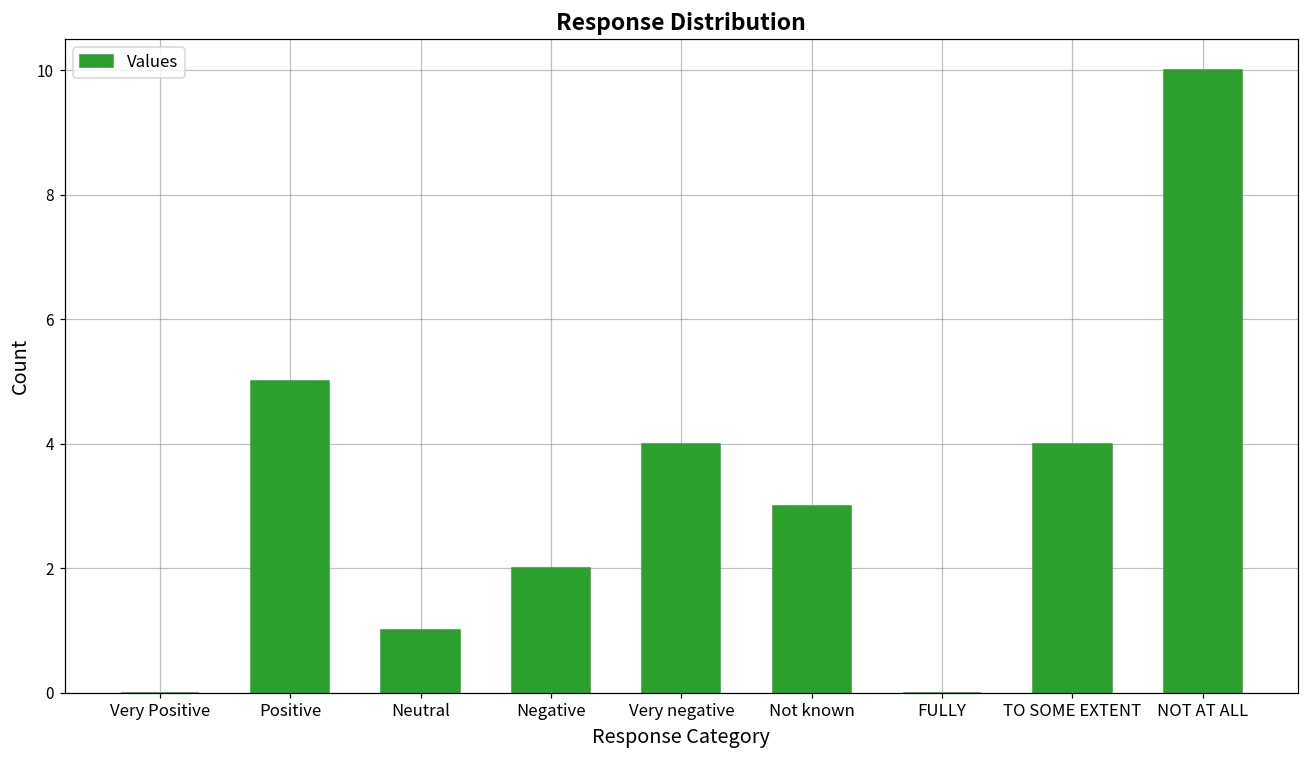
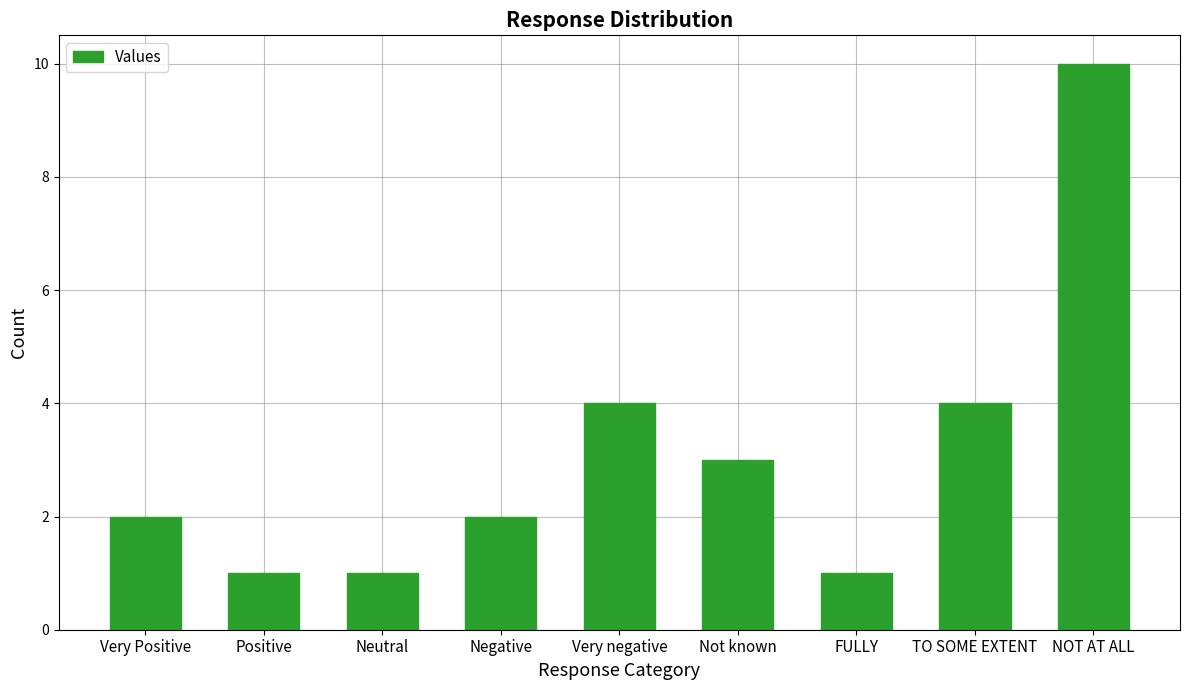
  {
-   "Very Positive": 0,
-   "Positive": 5,
+   "Very Positive": 2,
+   "Positive": 1,
    "Neutral": 1,
    "Negative": 2,
    "Very negative": 4,
    "Not known": 3,
-   "FULLY": 0,
+   "FULLY": 1,
    "TO SOME EXTENT": 4,
    "NOT AT ALL": 10
  }
